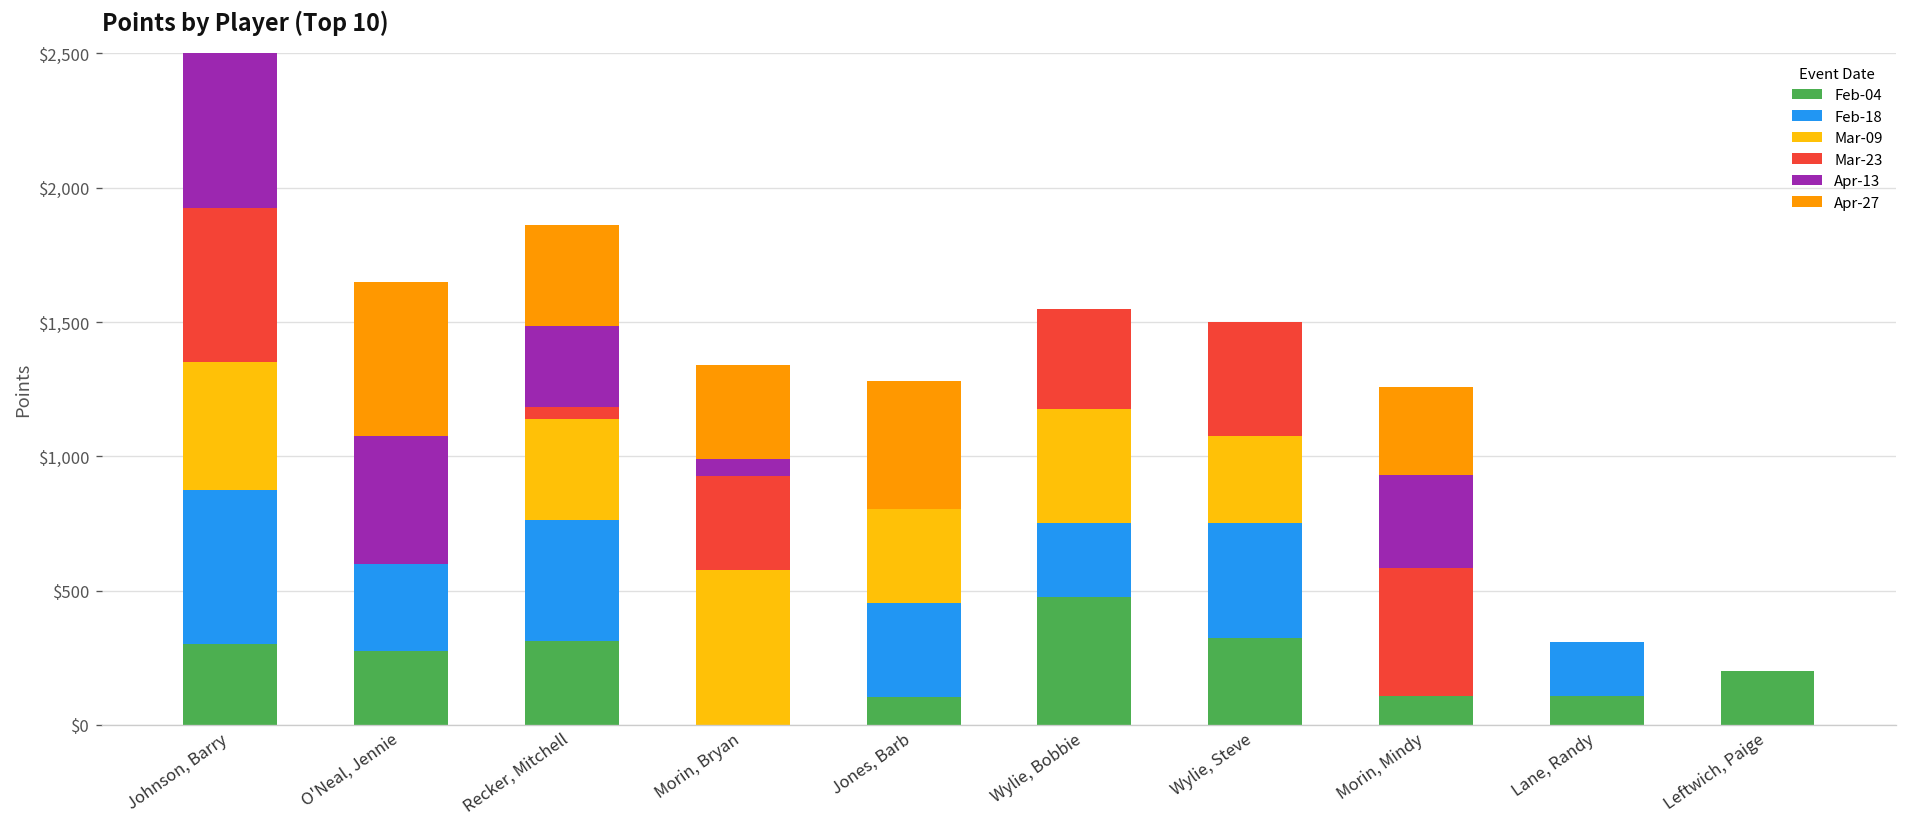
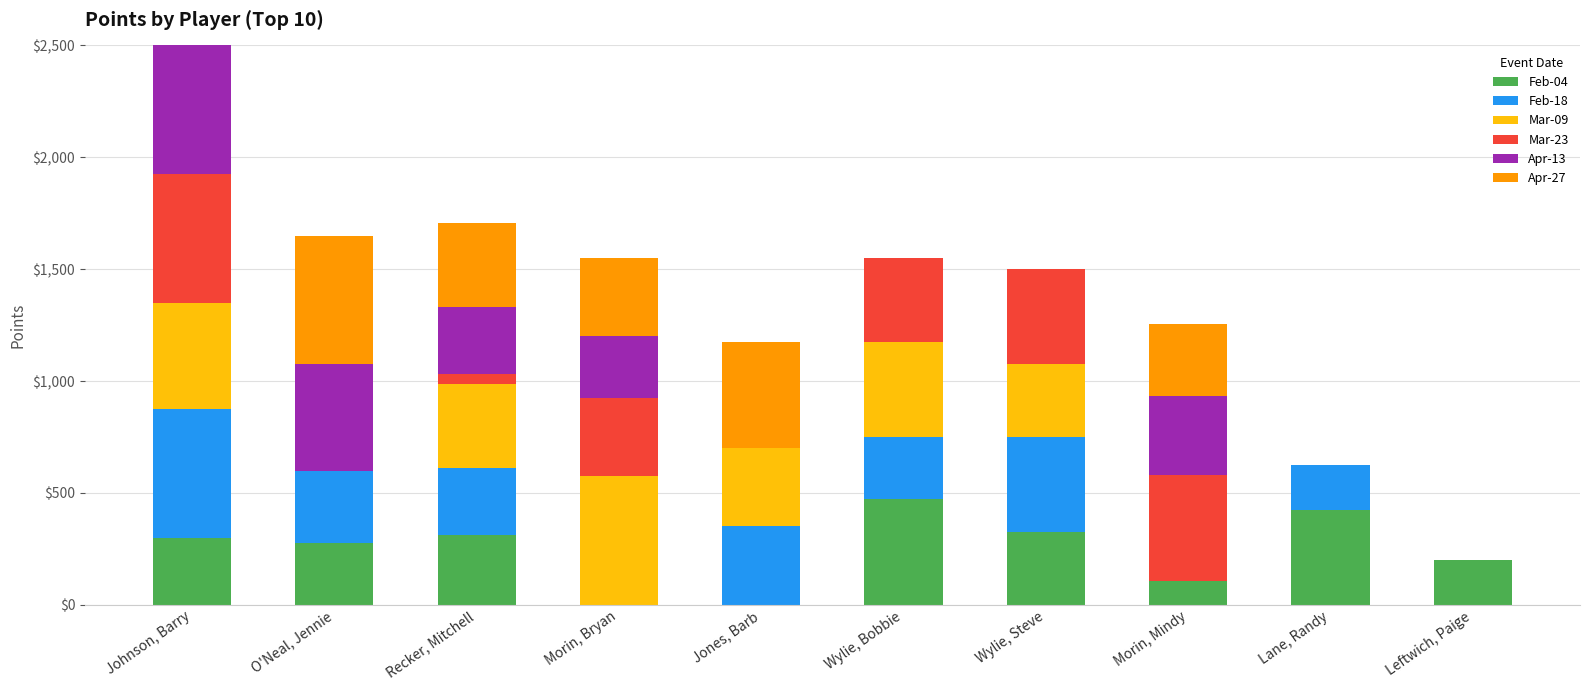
  {
    "Feb-04": {
      "Johnson, Barry": "$300",
      "O'Neal, Jennie": "$280",
      "Recker, Mitchell": "$310",
      "Morin, Bryan": "$0",
-     "Jones, Barb": "$100",
+     "Jones, Barb": "$0",
      "Wylie, Bobbie": "$480",
      "Wylie, Steve": "$330",
      "Morin, Mindy": "$110",
-     "Lane, Randy": "$110",
+     "Lane, Randy": "$430",
      "Leftwich, Paige": "$200"
    },
    "Feb-18": {
      "Johnson, Barry": "$580",
      "O'Neal, Jennie": "$330",
-     "Recker, Mitchell": "$450",
+     "Recker, Mitchell": "$300",
      "Morin, Bryan": "$0",
      "Jones, Barb": "$350",
      "Wylie, Bobbie": "$280",
      "Wylie, Steve": "$430",
      "Morin, Mindy": "$0",
      "Lane, Randy": "$200",
      "Leftwich, Paige": "$0"
    },
    "Mar-23": {
      "Johnson, Barry": "$580",
      "O'Neal, Jennie": "$0",
      "Recker, Mitchell": "$50",
      "Morin, Bryan": "$350",
      "Jones, Barb": "$0",
      "Wylie, Bobbie": "$380",
      "Wylie, Steve": "$430",
      "Morin, Mindy": "$480",
      "Lane, Randy": "$0",
      "Leftwich, Paige": "$0"
    },
    "Apr-13": {
      "Johnson, Barry": "$580",
      "O'Neal, Jennie": "$480",
      "Recker, Mitchell": "$300",
-     "Morin, Bryan": "$70",
+     "Morin, Bryan": "$280",
      "Jones, Barb": "$0",
      "Wylie, Bobbie": "$0",
      "Wylie, Steve": "$0",
      "Morin, Mindy": "$350",
      "Lane, Randy": "$0",
      "Leftwich, Paige": "$0"
    }
  }
